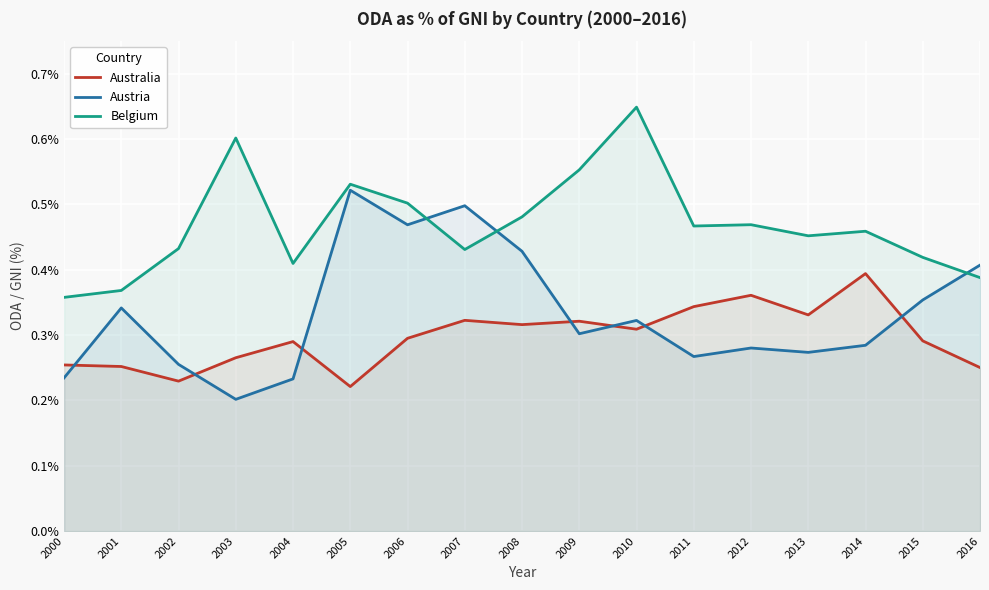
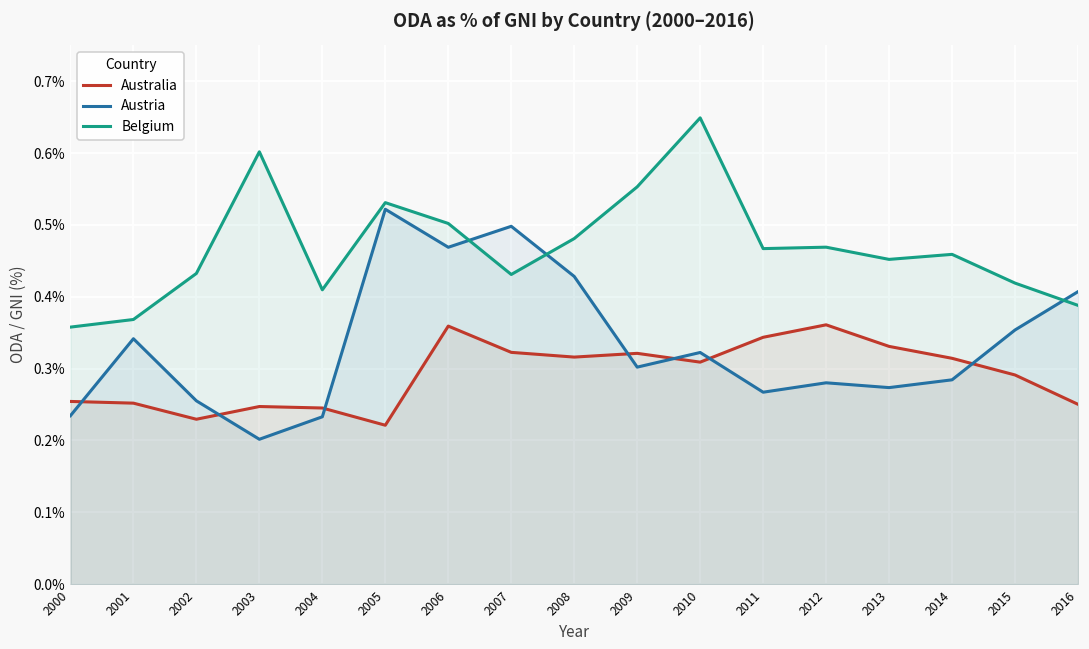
  {
    "Australia": {
      "2000": "0.25%",
      "2001": "0.25%",
      "2002": "0.23%",
-     "2003": "0.27%",
-     "2004": "0.29%",
+     "2003": "0.25%",
+     "2004": "0.25%",
      "2005": "0.22%",
-     "2006": "0.30%",
+     "2006": "0.36%",
      "2007": "0.32%",
      "2008": "0.32%",
      "2009": "0.32%",
      "2010": "0.31%",
      "2011": "0.34%",
      "2012": "0.36%",
      "2013": "0.33%",
-     "2014": "0.39%",
+     "2014": "0.31%",
      "2015": "0.29%",
      "2016": "0.25%"
    }
  }
